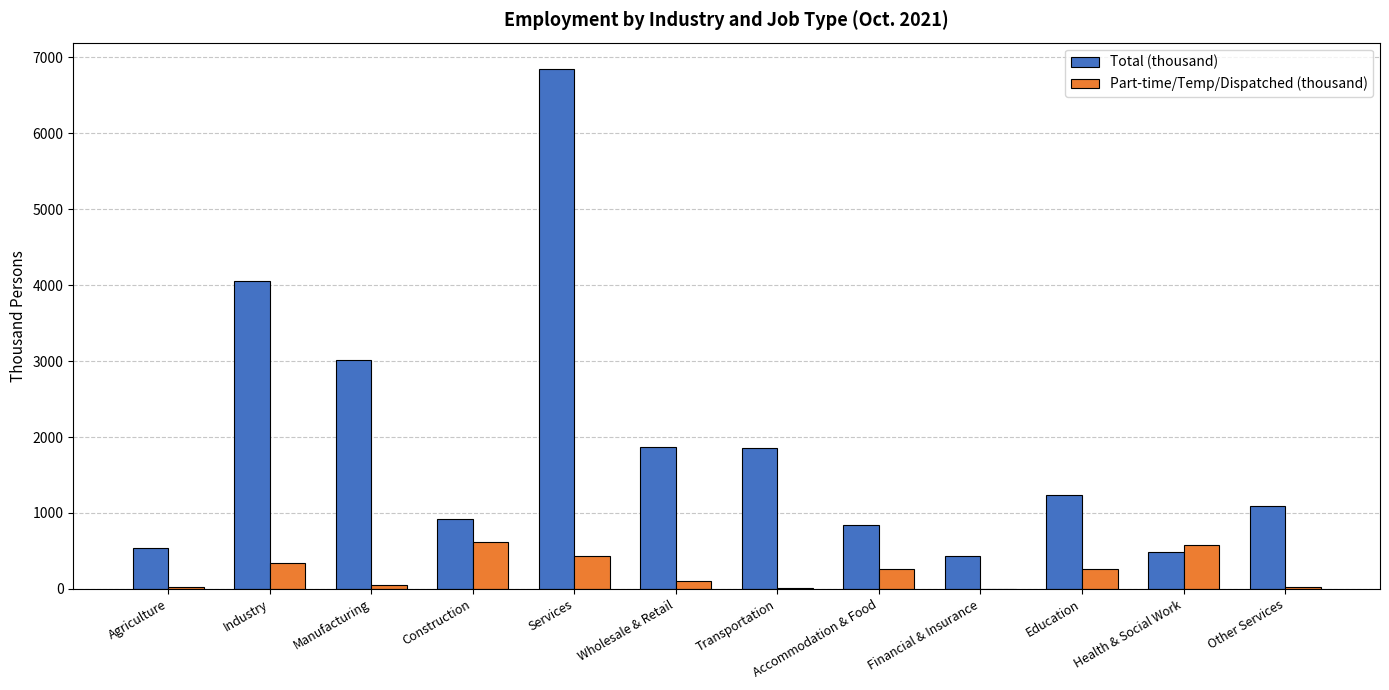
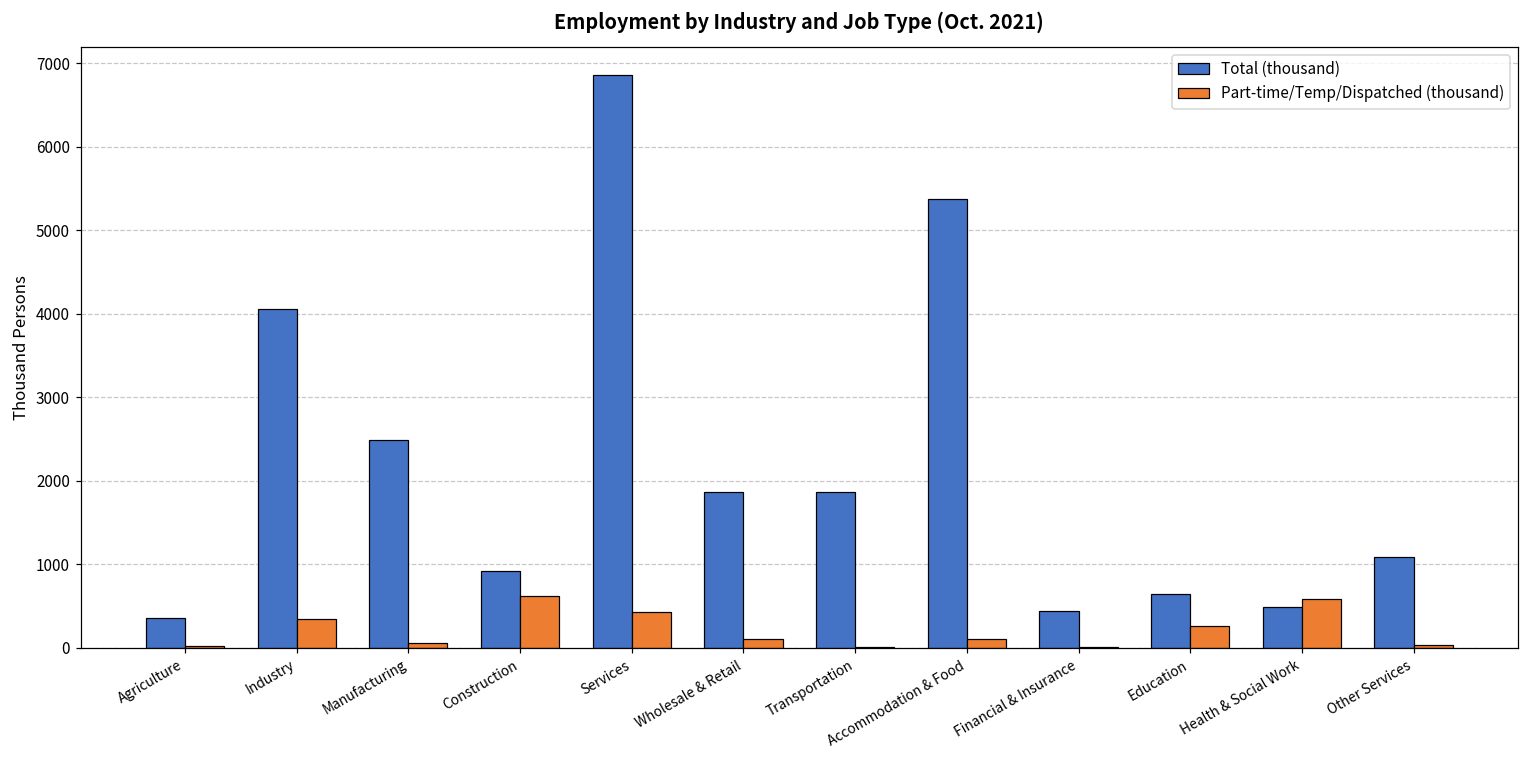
  {
    "Total (thousand)": {
-     "Agriculture": 500,
+     "Agriculture": 400,
      "Industry": 4100,
-     "Manufacturing": 3000,
+     "Manufacturing": 2500,
      "Construction": 900,
      "Services": 6900,
      "Wholesale & Retail": 1900,
      "Transportation": 1900,
-     "Accommodation & Food": 800,
+     "Accommodation & Food": 5400,
      "Financial & Insurance": 400,
-     "Education": 1200,
+     "Education": 600,
      "Health & Social Work": 500,
      "Other Services": 1100
    },
    "Part-time/Temp/Dispatched (thousand)": {
      "Industry": 300,
      "Manufacturing": 100,
      "Construction": 600,
      "Services": 400,
      "Wholesale & Retail": 100,
-     "Accommodation & Food": 300,
+     "Accommodation & Food": 100,
      "Education": 300,
      "Health & Social Work": 600
    }
  }
